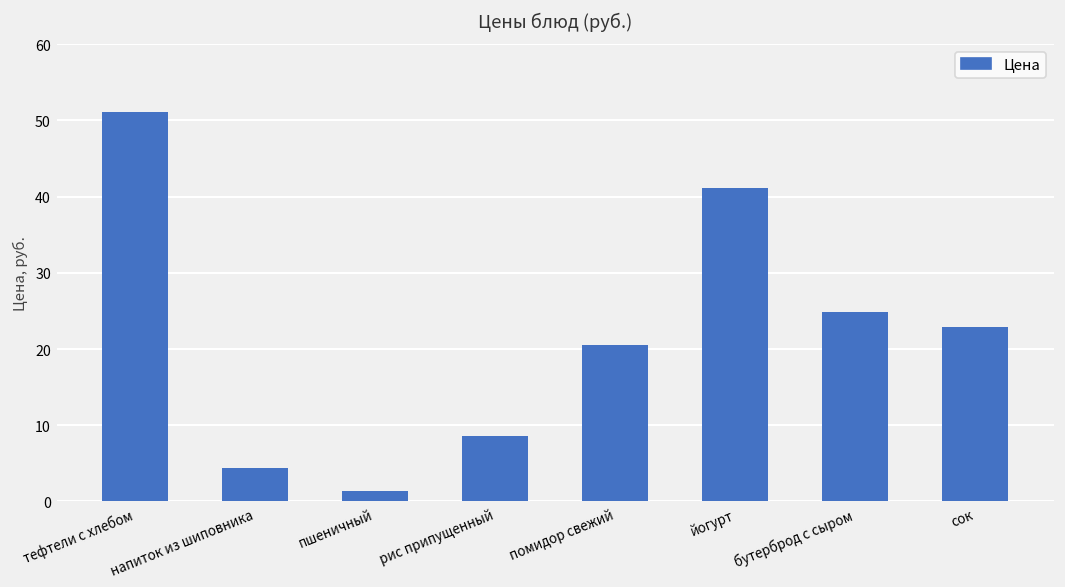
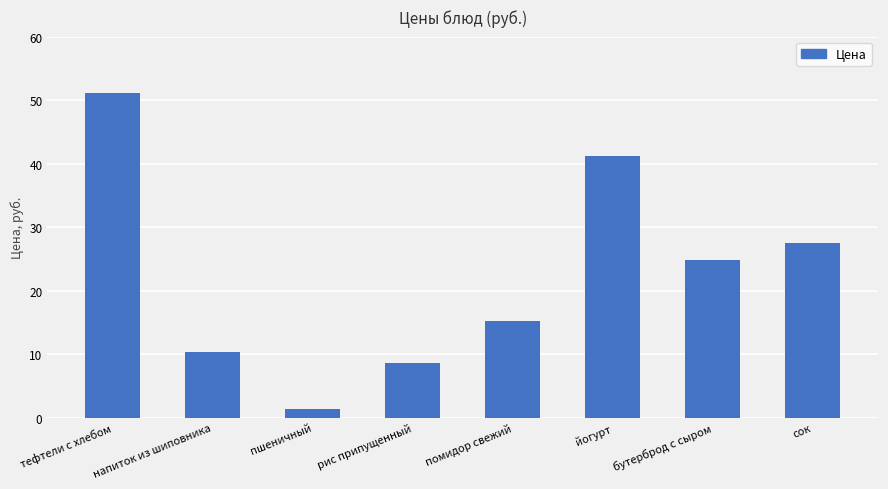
  {
    "тефтели с хлебом": 51,
-   "напиток из шиповника": 4,
+   "напиток из шиповника": 10,
    "пшеничный": 1,
    "рис припущенный": 9,
-   "помидор свежий": 21,
+   "помидор свежий": 15,
    "йогурт": 41,
    "бутерброд с сыром": 25,
-   "сок": 23
+   "сок": 27
  }
